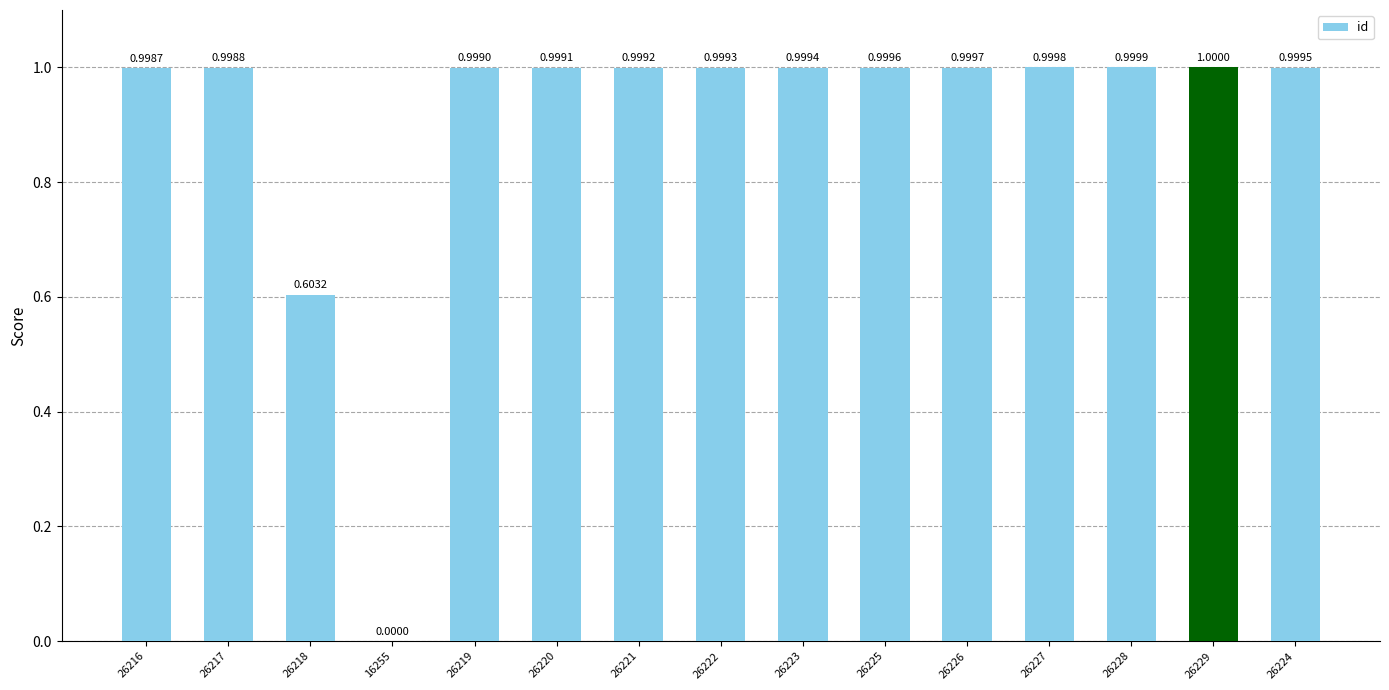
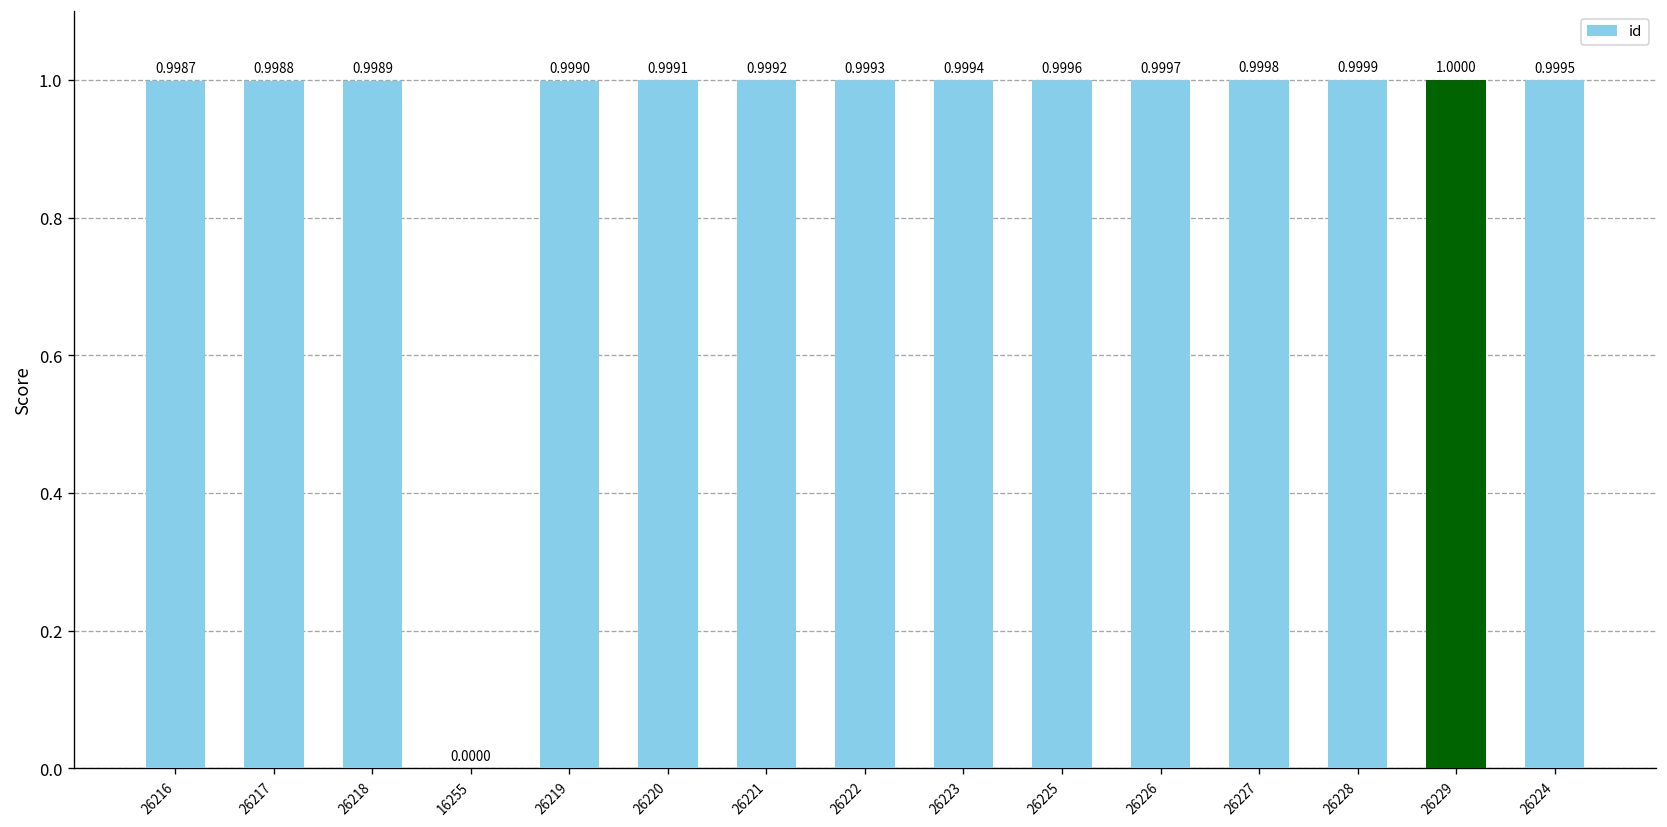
  {
    "26216": 0.9987,
    "26217": 0.9988,
-   "26218": 0.6032,
+   "26218": 0.9989,
    "16255": 0.0000,
    "26219": 0.9990,
    "26220": 0.9991,
    "26221": 0.9992,
    "26222": 0.9993,
    "26223": 0.9994,
    "26225": 0.9996,
    "26226": 0.9997,
    "26227": 0.9998,
    "26228": 0.9999,
    "26229": 1.0000,
    "26224": 0.9995
  }
